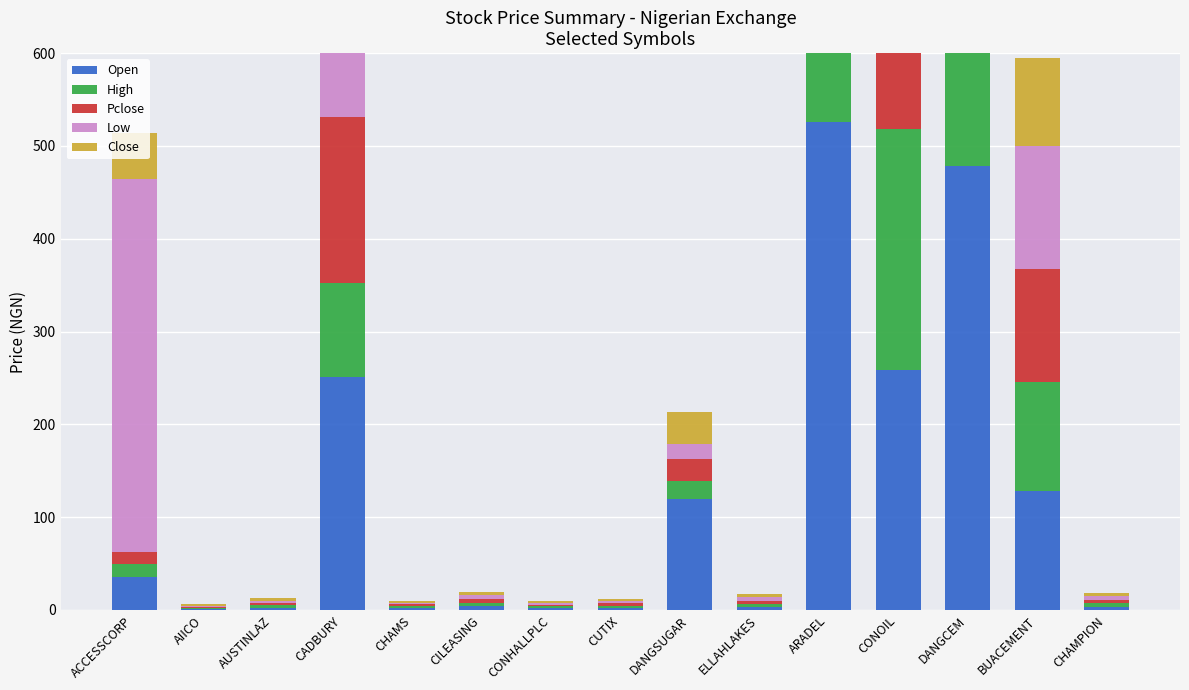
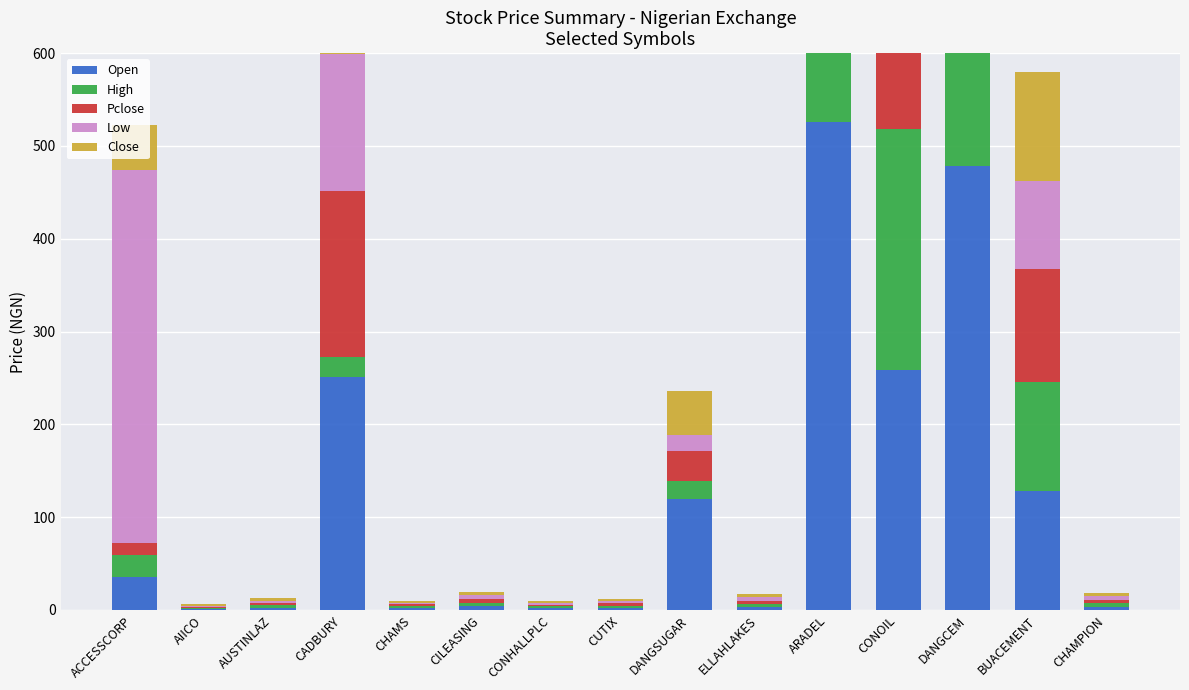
  {
    "Open": {
      "ACCESSCORP": 40,
      "CADBURY": 250,
      "CILEASING": 0,
      "DANGSUGAR": 120,
      "ELLAHLAKES": 0,
      "ARADEL": 530,
      "CONOIL": 260,
      "DANGCEM": 480,
      "BUACEMENT": 130,
      "CHAMPION": 0
    },
    "High": {
-     "ACCESSCORP": 10,
-     "CADBURY": 100,
+     "ACCESSCORP": 20,
+     "CADBURY": 20,
      "CILEASING": 0,
      "DANGSUGAR": 20,
      "ELLAHLAKES": 0,
      "CONOIL": 260,
      "BUACEMENT": 120,
      "CHAMPION": 0
    },
    "Pclose": {
      "ACCESSCORP": 10,
      "CADBURY": 180,
      "CILEASING": 0,
-     "DANGSUGAR": 20,
+     "DANGSUGAR": 30,
      "ELLAHLAKES": 0,
      "BUACEMENT": 120,
      "CHAMPION": 0
    },
    "Low": {
      "ACCESSCORP": 400,
      "CILEASING": 0,
      "DANGSUGAR": 20,
      "ELLAHLAKES": 0,
-     "BUACEMENT": 130,
+     "BUACEMENT": 100,
      "CHAMPION": 0
    },
    "Close": {
      "CILEASING": 0,
-     "DANGSUGAR": 40,
+     "DANGSUGAR": 50,
      "ELLAHLAKES": 0,
-     "BUACEMENT": 100,
+     "BUACEMENT": 120,
      "CHAMPION": 0
    }
  }
